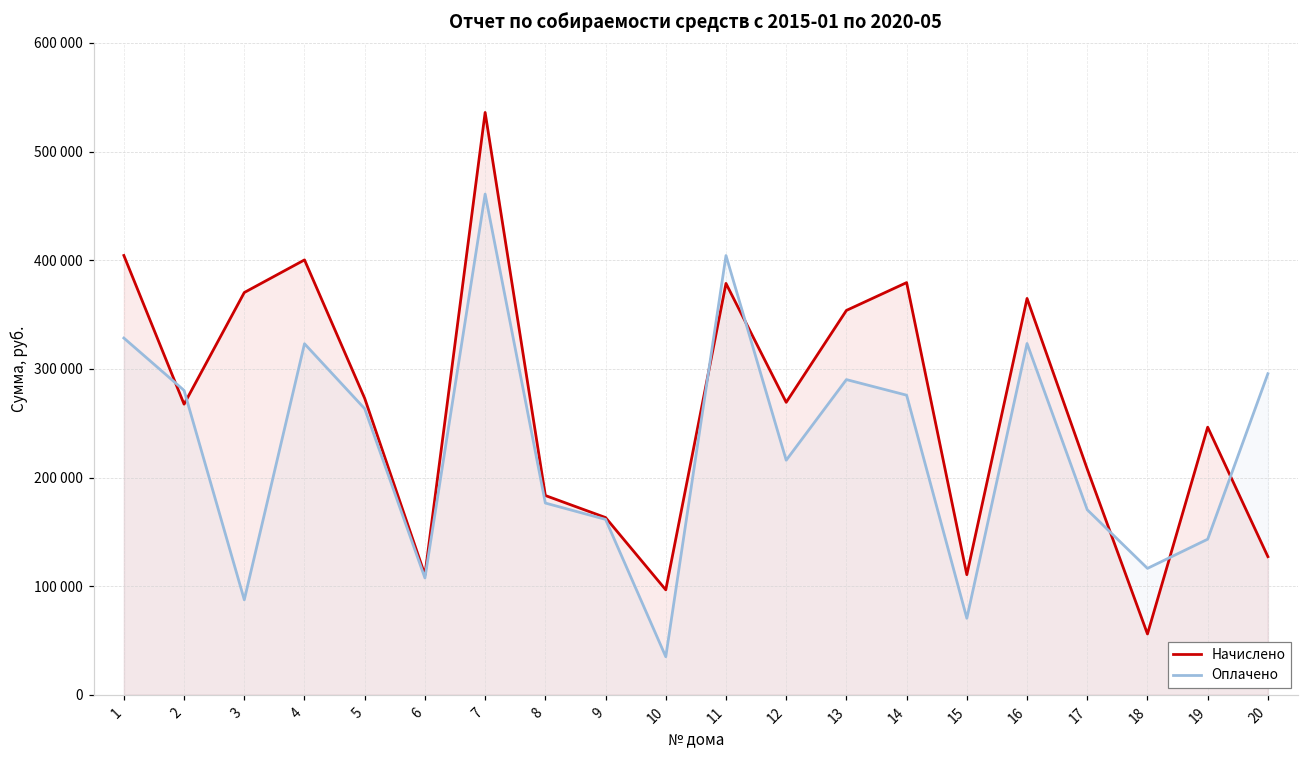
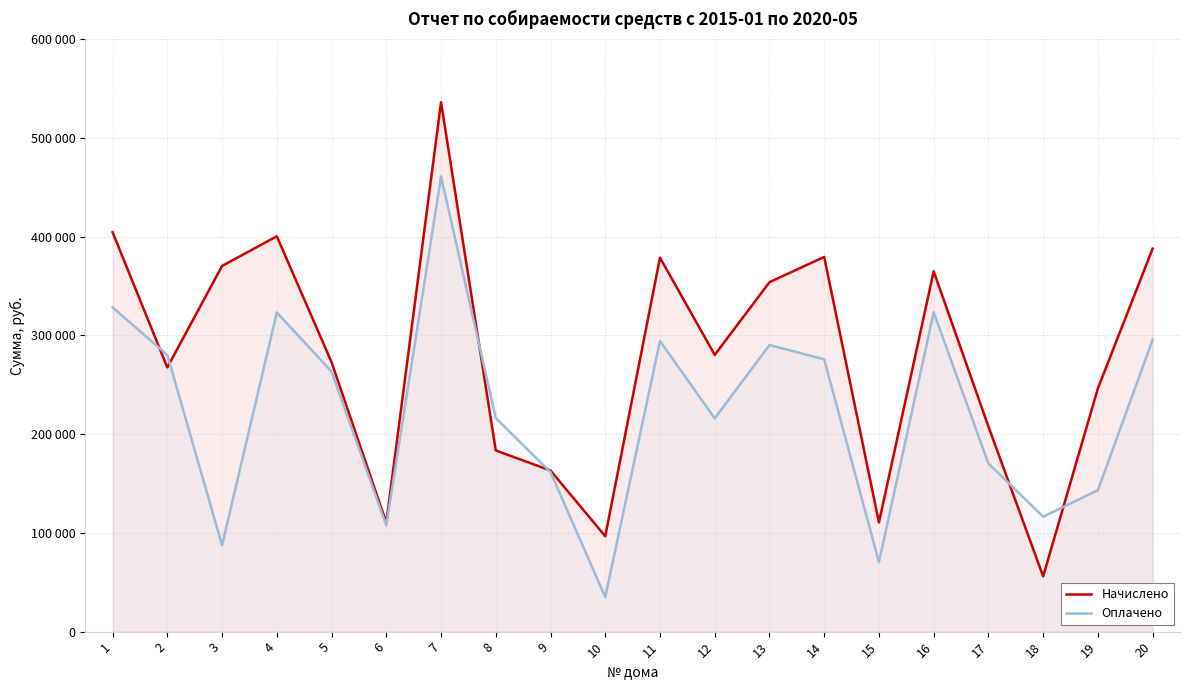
  {
    "Начислено": {
      "1": 400000,
      "2": 270000,
      "3": 370000,
      "4": 400000,
      "5": 270000,
      "6": 110000,
      "7": 540000,
      "8": 180000,
      "10": 100000,
      "11": 380000,
-     "12": 270000,
+     "12": 280000,
      "13": 350000,
      "14": 380000,
      "15": 110000,
      "16": 360000,
      "17": 210000,
      "18": 60000,
      "19": 250000,
-     "20": 130000
+     "20": 390000
    },
    "Оплачено": {
      "1": 330000,
      "2": 280000,
      "3": 90000,
      "4": 320000,
      "5": 260000,
      "6": 110000,
      "7": 460000,
-     "8": 180000,
+     "8": 220000,
      "10": 40000,
-     "11": 400000,
+     "11": 290000,
      "12": 220000,
      "13": 290000,
      "14": 280000,
      "15": 70000,
      "16": 320000,
      "17": 170000,
      "18": 120000,
      "19": 140000,
      "20": 300000
    }
  }
